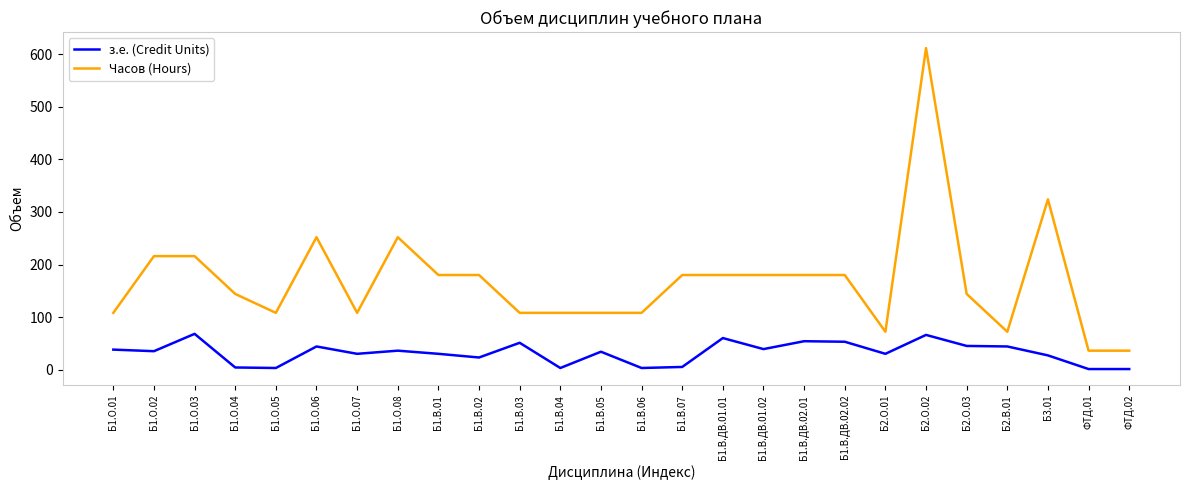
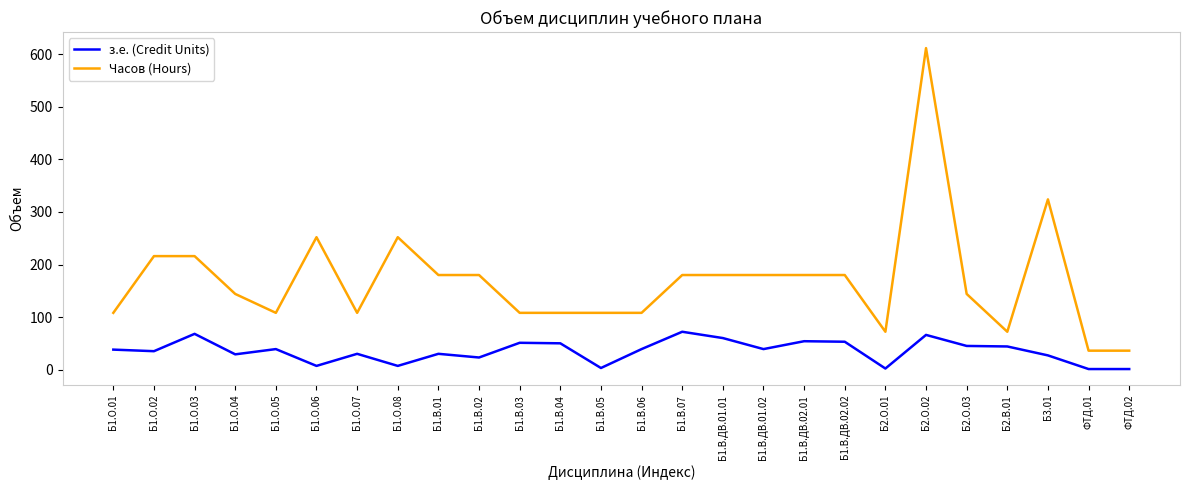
  {
    "з.е. (Credit Units)": {
      "Б1.О.01": 40,
      "Б1.О.02": 40,
      "Б1.О.03": 70,
-     "Б1.О.04": 0,
-     "Б1.О.05": 0,
-     "Б1.О.06": 40,
+     "Б1.О.04": 30,
+     "Б1.О.05": 40,
+     "Б1.О.06": 10,
      "Б1.О.07": 30,
-     "Б1.О.08": 40,
+     "Б1.О.08": 10,
      "Б1.В.01": 30,
      "Б1.В.02": 20,
      "Б1.В.03": 50,
-     "Б1.В.04": 0,
-     "Б1.В.05": 30,
-     "Б1.В.06": 0,
-     "Б1.В.07": 10,
+     "Б1.В.04": 50,
+     "Б1.В.05": 0,
+     "Б1.В.06": 40,
+     "Б1.В.07": 70,
      "Б1.В.ДВ.01.01": 60,
      "Б1.В.ДВ.01.02": 40,
      "Б1.В.ДВ.02.01": 50,
      "Б1.В.ДВ.02.02": 50,
-     "Б2.О.01": 30,
+     "Б2.О.01": 0,
      "Б2.О.02": 70,
      "Б2.О.03": 50,
      "Б2.В.01": 40,
      "Б3.01": 30,
      "ФТД.01": 0,
      "ФТД.02": 0
    },
    "Часов (Hours)": {
      "Б1.О.01": 110,
      "Б1.О.02": 220,
      "Б1.О.03": 220,
      "Б1.О.04": 140,
      "Б1.О.05": 110,
      "Б1.О.06": 250,
      "Б1.О.07": 110,
      "Б1.О.08": 250,
      "Б1.В.01": 180,
      "Б1.В.02": 180,
      "Б1.В.03": 110,
      "Б1.В.04": 110,
      "Б1.В.05": 110,
      "Б1.В.06": 110,
      "Б1.В.07": 180,
      "Б1.В.ДВ.01.01": 180,
      "Б1.В.ДВ.01.02": 180,
      "Б1.В.ДВ.02.01": 180,
      "Б1.В.ДВ.02.02": 180,
      "Б2.О.01": 70,
      "Б2.О.02": 610,
      "Б2.О.03": 140,
      "Б2.В.01": 70,
      "Б3.01": 320,
      "ФТД.01": 40,
      "ФТД.02": 40
    }
  }
